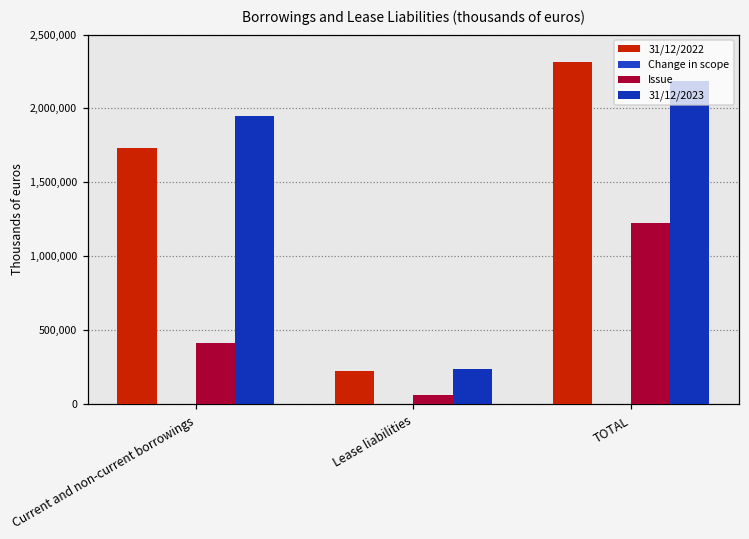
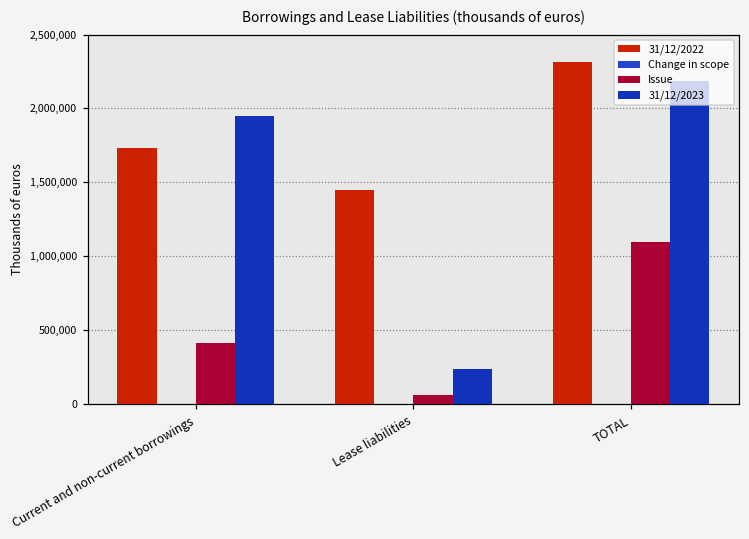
  {
    "31/12/2022": {
      "Current and non-current borrowings": "1,730,000",
-     "Lease liabilities": "220,000",
+     "Lease liabilities": "1,450,000",
      "TOTAL": "2,320,000"
    },
    "Issue": {
      "Current and non-current borrowings": "410,000",
      "Lease liabilities": "60,000",
-     "TOTAL": "1,230,000"
+     "TOTAL": "1,100,000"
    }
  }
